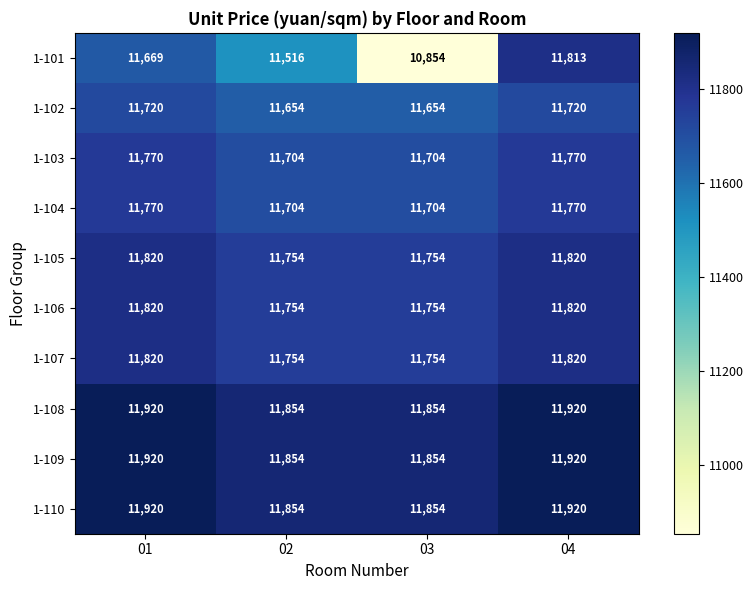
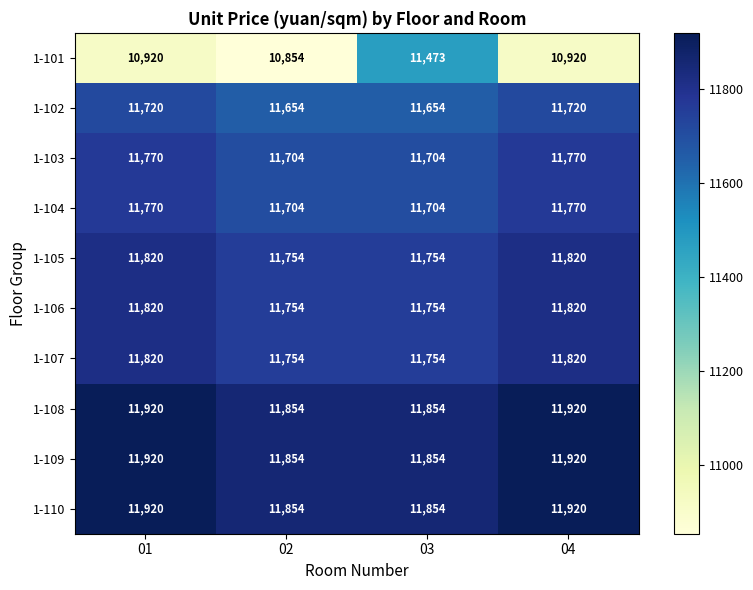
  {
    "1-101": {
-     "01": "11,669",
-     "02": "11,516",
-     "03": "10,854",
-     "04": "11,813"
+     "01": "10,920",
+     "02": "10,854",
+     "03": "11,473",
+     "04": "10,920"
    },
    "1-102": {
      "01": "11,720",
      "02": "11,654",
      "03": "11,654",
      "04": "11,720"
    },
    "1-103": {
      "01": "11,770",
      "02": "11,704",
      "03": "11,704",
      "04": "11,770"
    },
    "1-104": {
      "01": "11,770",
      "02": "11,704",
      "03": "11,704",
      "04": "11,770"
    },
    "1-105": {
      "01": "11,820",
      "02": "11,754",
      "03": "11,754",
      "04": "11,820"
    },
    "1-106": {
      "01": "11,820",
      "02": "11,754",
      "03": "11,754",
      "04": "11,820"
    },
    "1-107": {
      "01": "11,820",
      "02": "11,754",
      "03": "11,754",
      "04": "11,820"
    },
    "1-108": {
      "01": "11,920",
      "02": "11,854",
      "03": "11,854",
      "04": "11,920"
    },
    "1-109": {
      "01": "11,920",
      "02": "11,854",
      "03": "11,854",
      "04": "11,920"
    },
    "1-110": {
      "01": "11,920",
      "02": "11,854",
      "03": "11,854",
      "04": "11,920"
    }
  }
